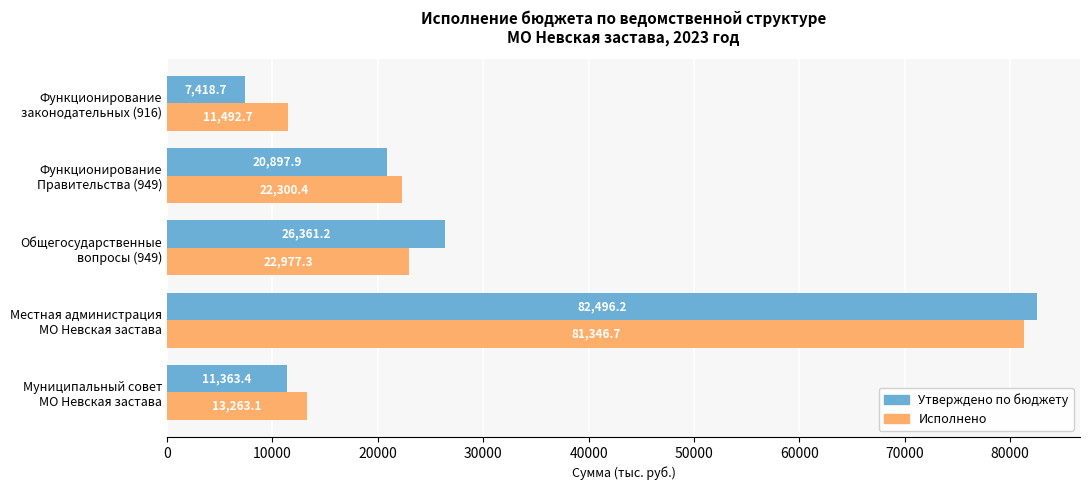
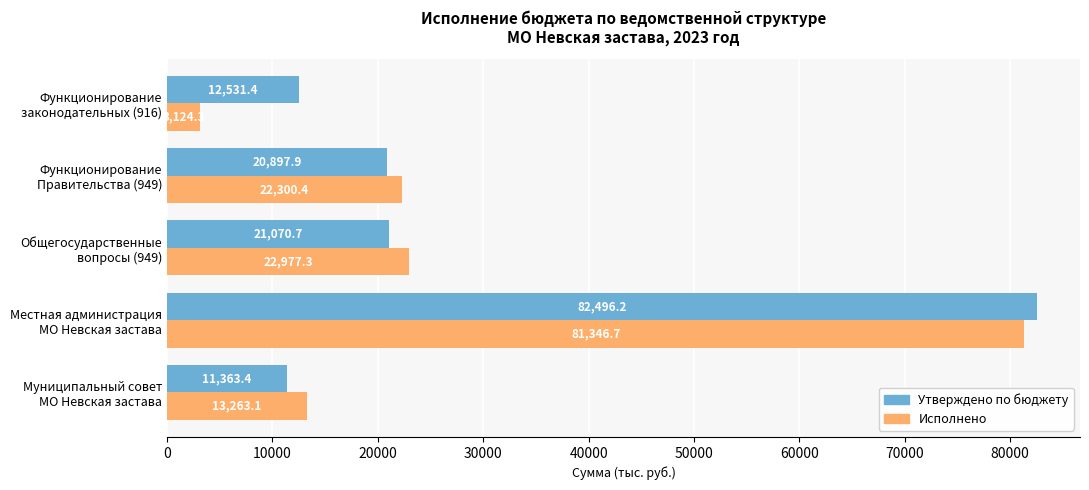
  {
    "Утверждено по бюджету": {
-     "Функционирование законодательных (916)": "7,418.7",
+     "Функционирование законодательных (916)": "12,531.4",
      "Функционирование Правительства (949)": "20,897.9",
-     "Общегосударственные вопросы (949)": "26,361.2",
+     "Общегосударственные вопросы (949)": "21,070.7",
      "Местная администрация МО Невская застава": "82,496.2",
      "Муниципальный совет МО Невская застава": "11,363.4"
    },
    "Исполнено": {
-     "Функционирование законодательных (916)": "11,492.7",
+     "Функционирование законодательных (916)": "3,124.3",
      "Функционирование Правительства (949)": "22,300.4",
      "Общегосударственные вопросы (949)": "22,977.3",
      "Местная администрация МО Невская застава": "81,346.7",
      "Муниципальный совет МО Невская застава": "13,263.1"
    }
  }
